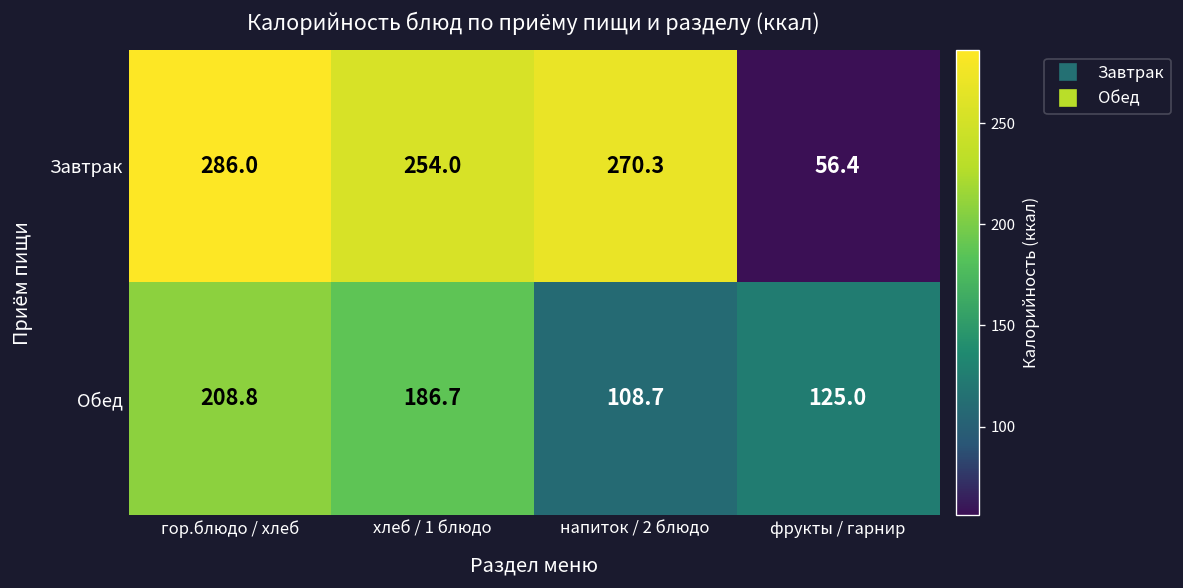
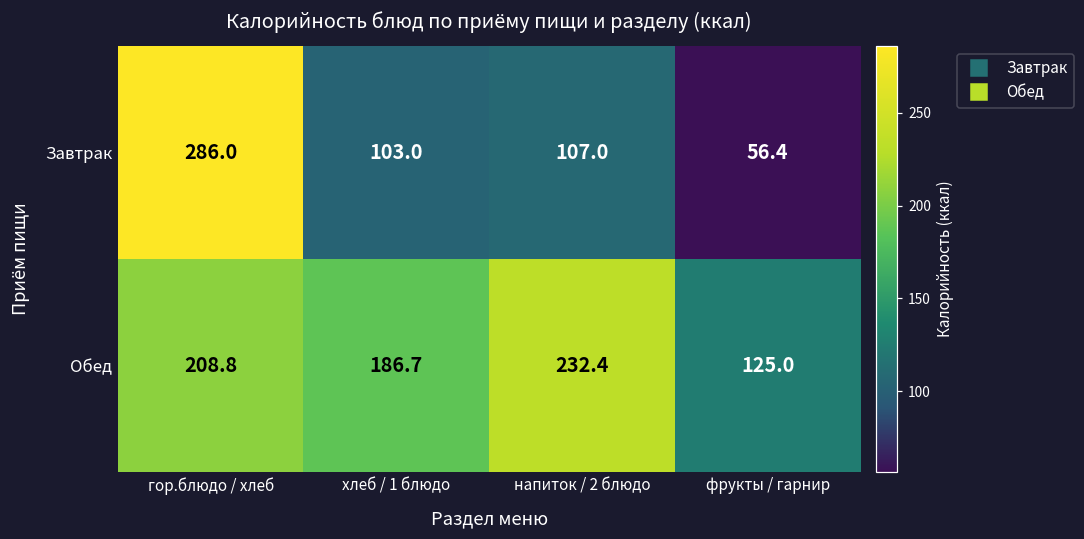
  {
    "Завтрак": {
      "гор.блюдо / хлеб": 286.0,
-     "хлеб / 1 блюдо": 254.0,
-     "напиток / 2 блюдо": 270.3,
+     "хлеб / 1 блюдо": 103.0,
+     "напиток / 2 блюдо": 107.0,
      "фрукты / гарнир": 56.4
    },
    "Обед": {
      "гор.блюдо / хлеб": 208.8,
      "хлеб / 1 блюдо": 186.7,
-     "напиток / 2 блюдо": 108.7,
+     "напиток / 2 блюдо": 232.4,
      "фрукты / гарнир": 125.0
    }
  }
